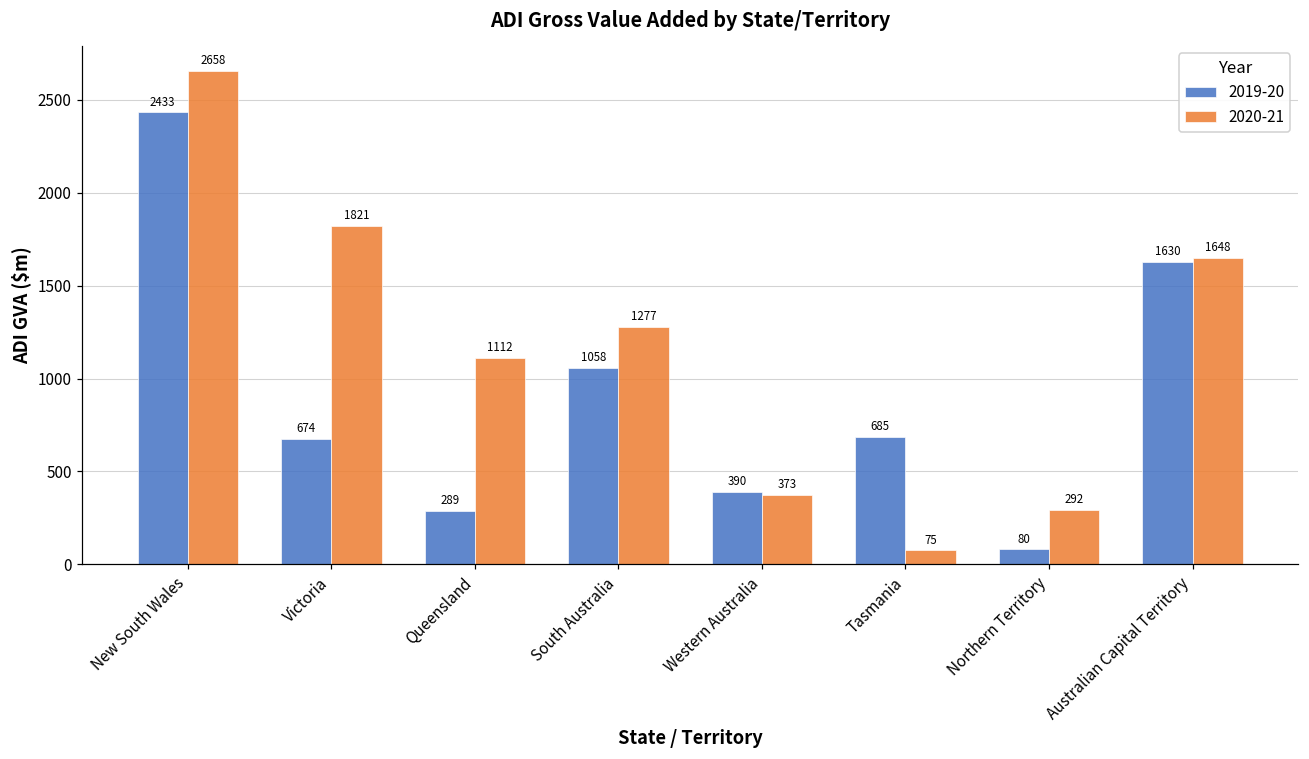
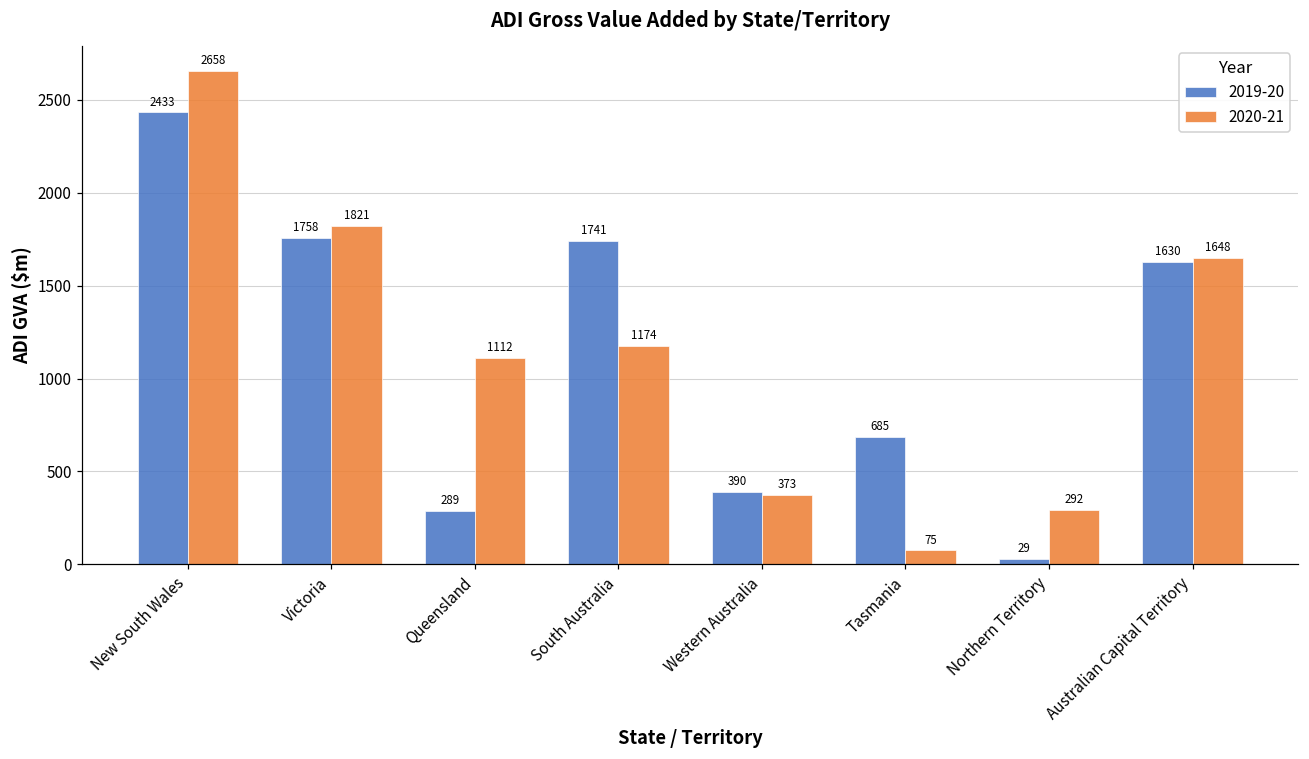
  {
    "2019-20": {
      "New South Wales": 2433,
-     "Victoria": 674,
+     "Victoria": 1758,
      "Queensland": 289,
-     "South Australia": 1058,
+     "South Australia": 1741,
      "Western Australia": 390,
      "Tasmania": 685,
-     "Northern Territory": 80,
+     "Northern Territory": 29,
      "Australian Capital Territory": 1630
    },
    "2020-21": {
      "New South Wales": 2658,
      "Victoria": 1821,
      "Queensland": 1112,
-     "South Australia": 1277,
+     "South Australia": 1174,
      "Western Australia": 373,
      "Tasmania": 75,
      "Northern Territory": 292,
      "Australian Capital Territory": 1648
    }
  }
